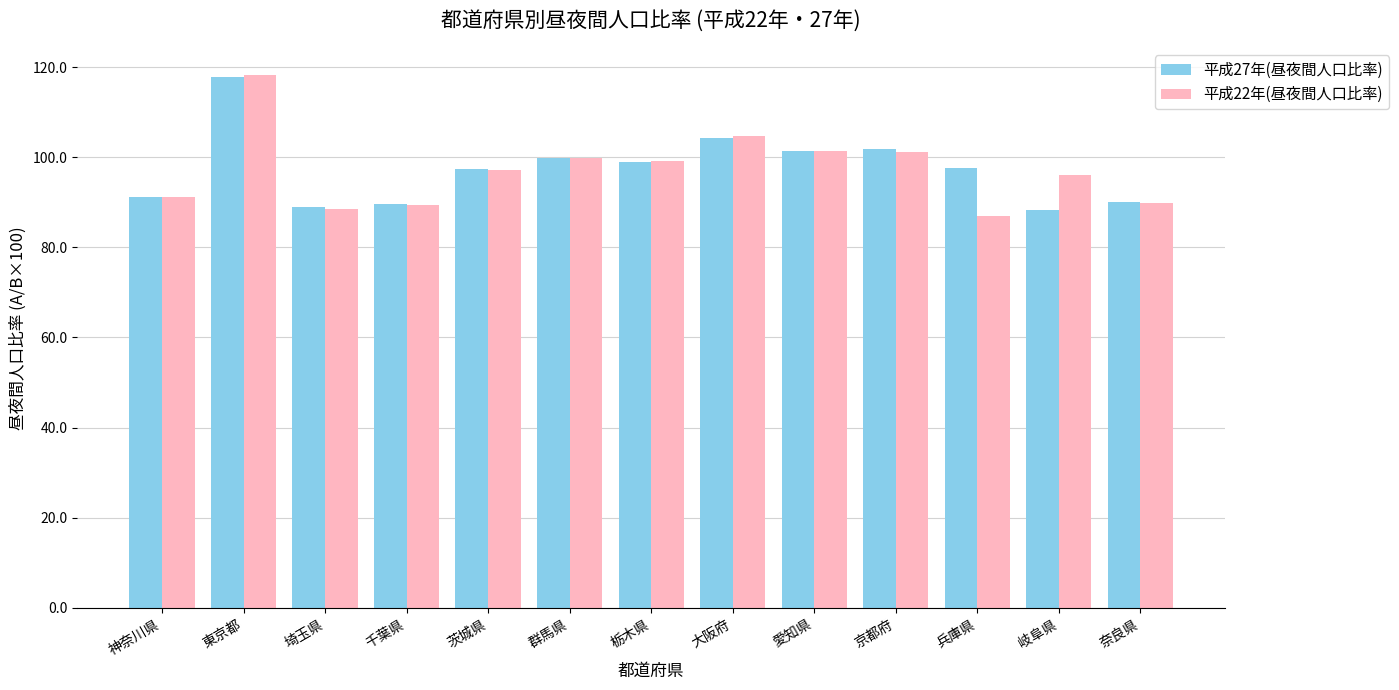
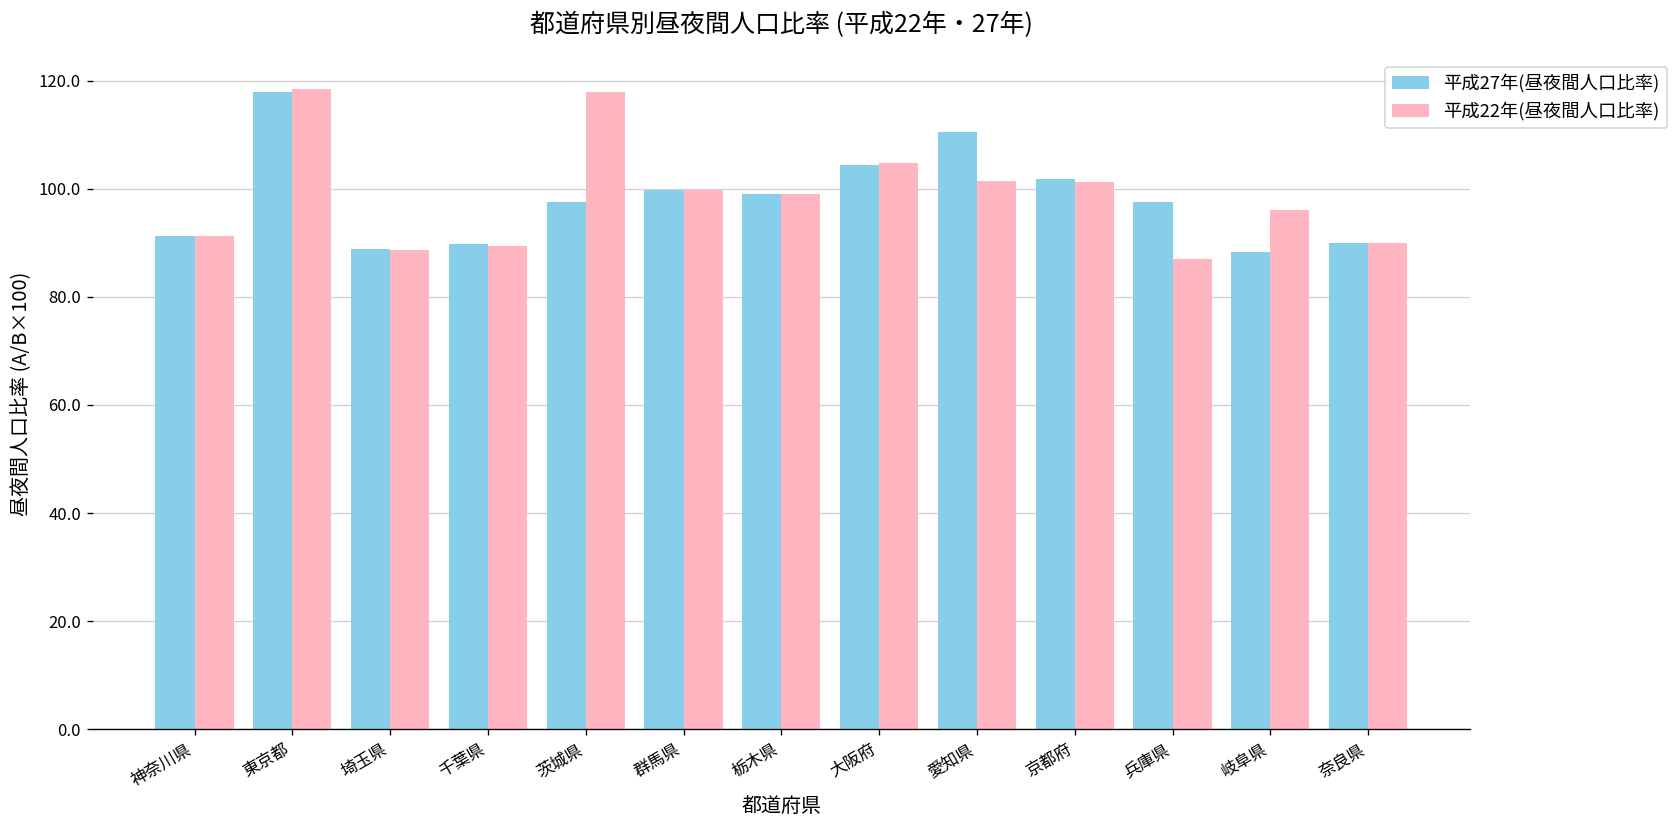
  {
    "平成27年(昼夜間人口比率)": {
      "神奈川県": 91,
      "東京都": 118,
      "埼玉県": 89,
      "千葉県": 90,
      "茨城県": 97,
      "群馬県": 100,
      "栃木県": 99,
      "大阪府": 104,
-     "愛知県": 101,
+     "愛知県": 110,
      "京都府": 102,
      "兵庫県": 98,
      "岐阜県": 88,
      "奈良県": 90
    },
    "平成22年(昼夜間人口比率)": {
      "神奈川県": 91,
      "東京都": 118,
      "埼玉県": 89,
      "千葉県": 89,
-     "茨城県": 97,
+     "茨城県": 118,
      "群馬県": 100,
      "栃木県": 99,
      "大阪府": 105,
      "愛知県": 101,
      "京都府": 101,
      "兵庫県": 87,
      "岐阜県": 96,
      "奈良県": 90
    }
  }
